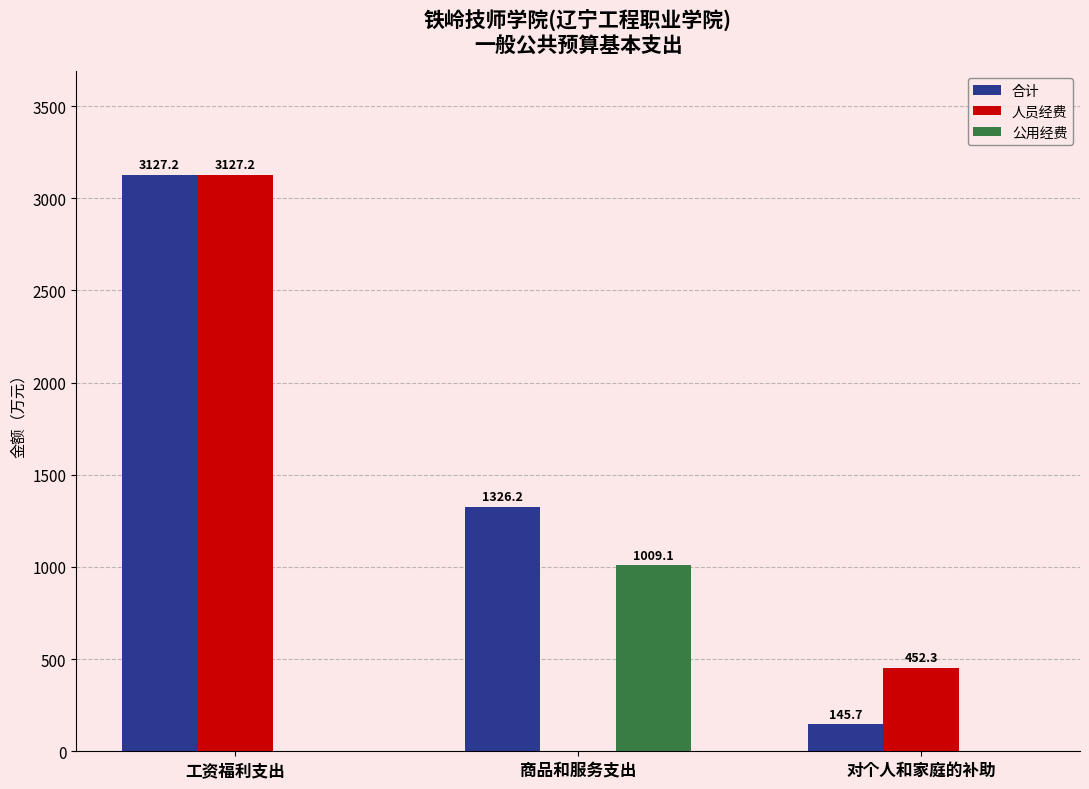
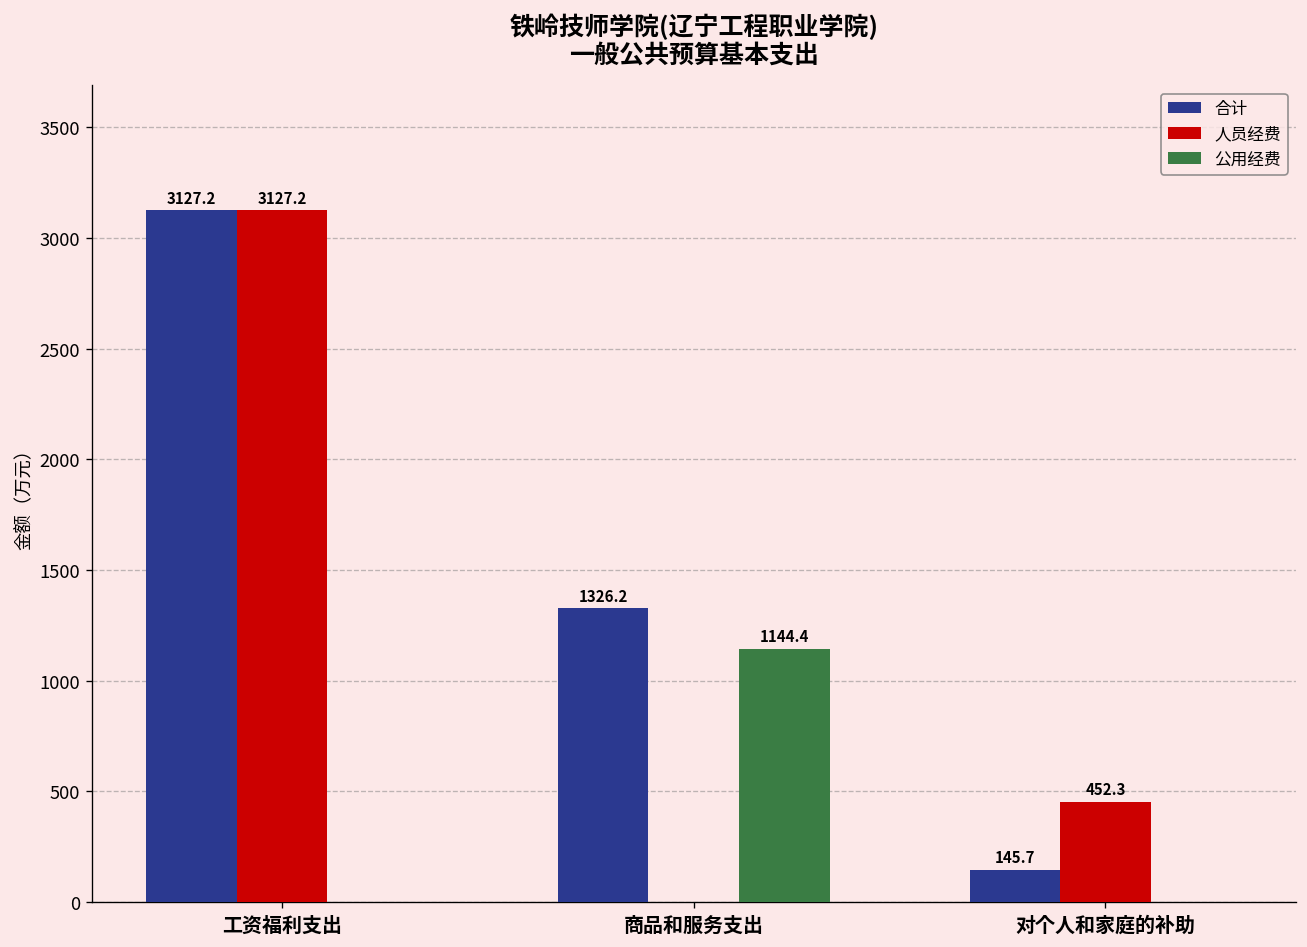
  {
    "合计": {
      "工资福利支出": 3127.2,
      "商品和服务支出": 1326.2,
      "对个人和家庭的补助": 145.7
    },
    "人员经费": {
      "工资福利支出": 3127.2,
      "对个人和家庭的补助": 452.3
    },
    "公用经费": {
-     "商品和服务支出": 1009.1
+     "商品和服务支出": 1144.4
    }
  }
